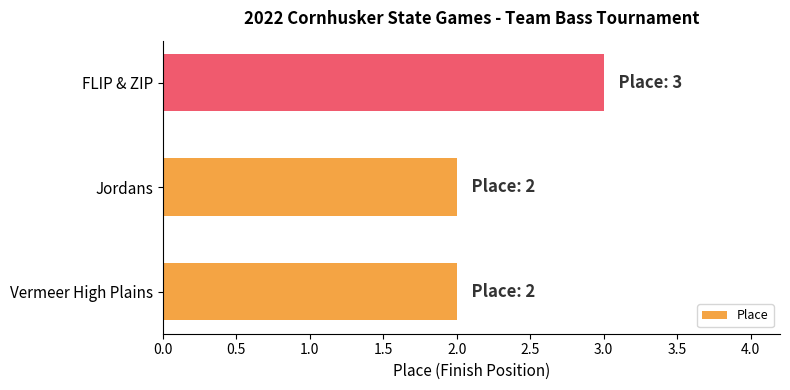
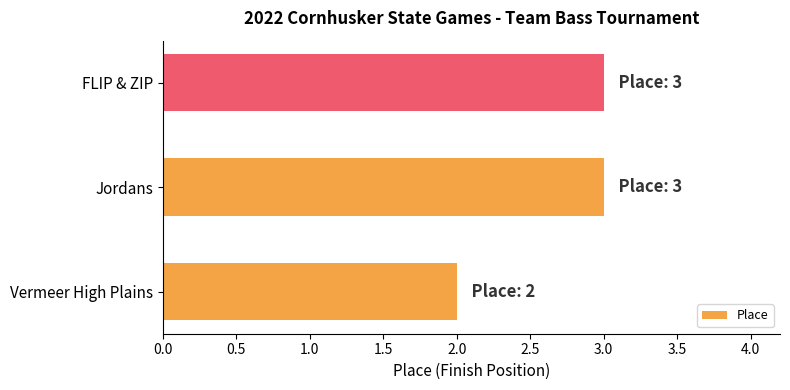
  {
    "FLIP & ZIP": 3,
-   "Jordans": 2,
+   "Jordans": 3,
    "Vermeer High Plains": 2
  }
